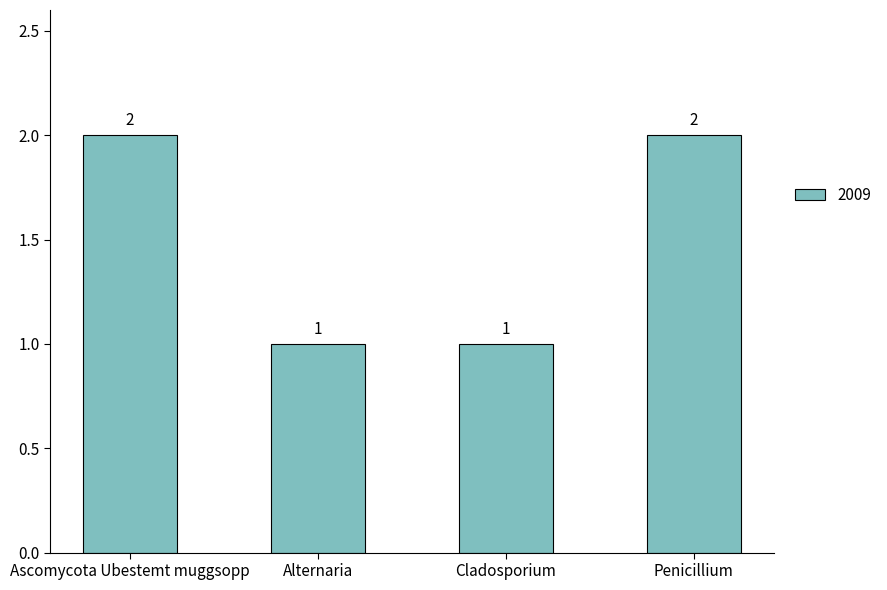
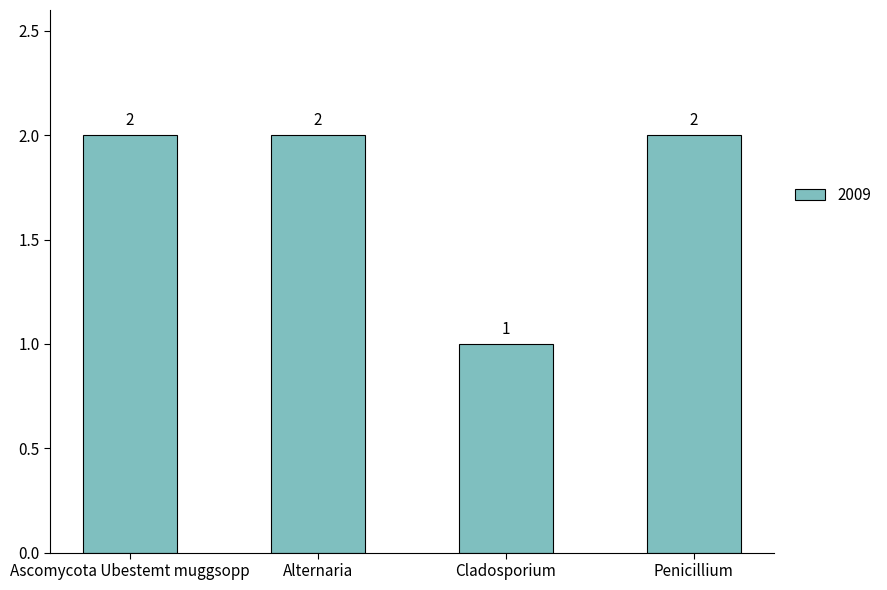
  {
    "Ascomycota Ubestemt muggsopp": 2,
-   "Alternaria": 1,
+   "Alternaria": 2,
    "Cladosporium": 1,
    "Penicillium": 2
  }
